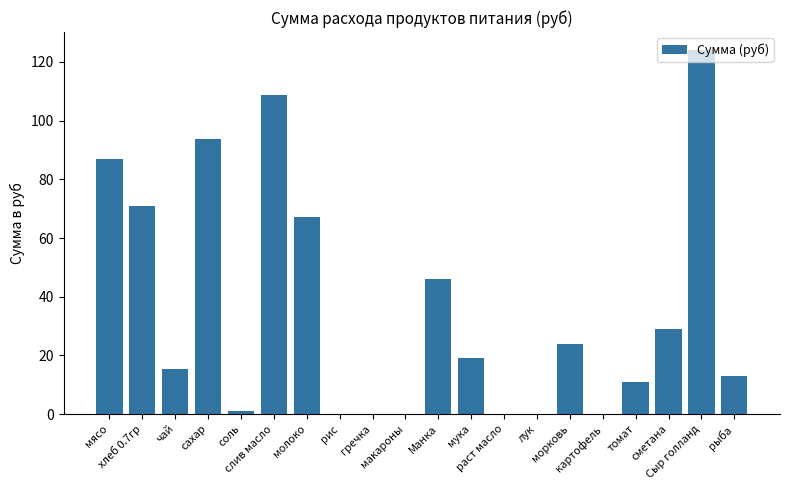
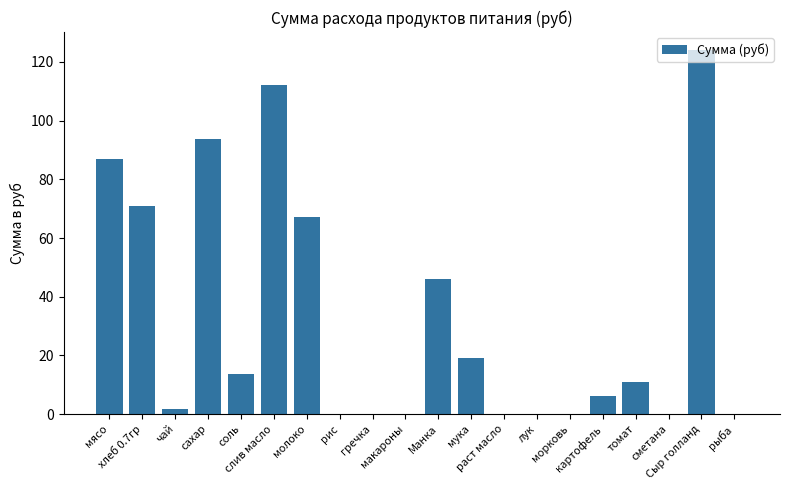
  {
    "мясо": 87,
    "хлеб 0.7гр": 71,
-   "чай": 16,
+   "чай": 2,
    "сахар": 94,
-   "соль": 1,
-   "слив масло": 109,
+   "соль": 14,
+   "слив масло": 112,
    "молоко": 67,
    "рис": 0,
    "гречка": 0,
    "макароны": 0,
    "Манка": 46,
    "мука": 19,
    "раст масло": 0,
    "лук": 0,
-   "морковь": 24,
-   "картофель": 0,
+   "морковь": 0,
+   "картофель": 6,
    "томат": 11,
-   "сметана": 29,
-   "рыба": 13
+   "сметана": 0,
+   "рыба": 0
  }
